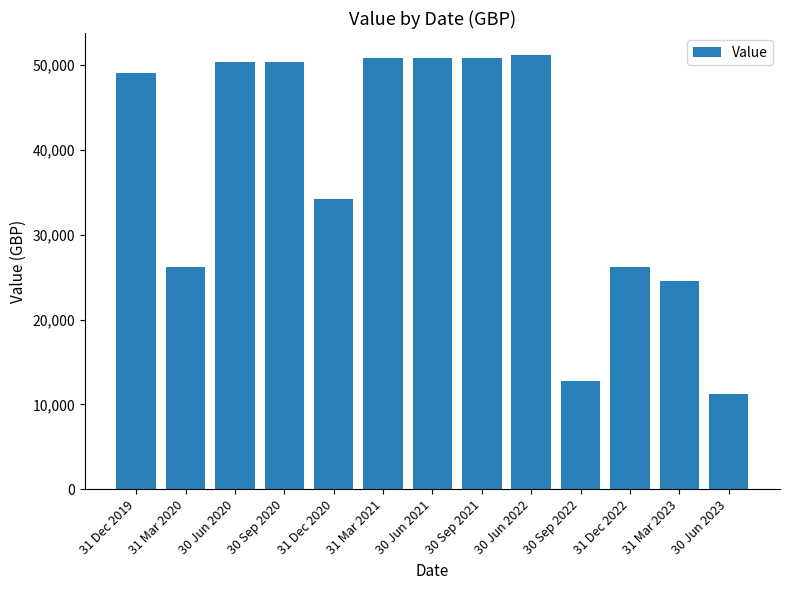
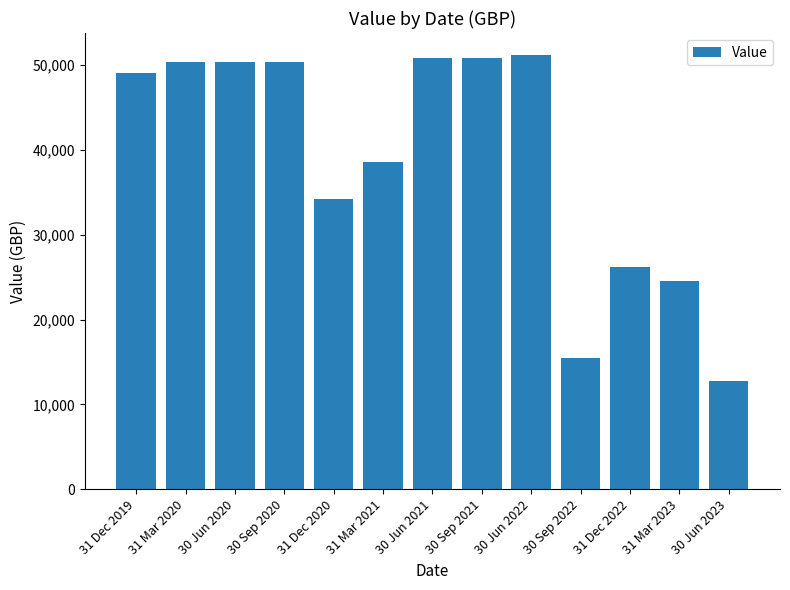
  {
    "31 Dec 2019": "49,000",
-   "31 Mar 2020": "26,000",
+   "31 Mar 2020": "50,000",
    "30 Jun 2020": "50,000",
    "30 Sep 2020": "50,000",
    "31 Dec 2020": "34,000",
-   "31 Mar 2021": "51,000",
+   "31 Mar 2021": "39,000",
    "30 Jun 2021": "51,000",
    "30 Sep 2021": "51,000",
    "30 Jun 2022": "51,000",
-   "30 Sep 2022": "13,000",
+   "30 Sep 2022": "16,000",
    "31 Dec 2022": "26,000",
    "31 Mar 2023": "25,000",
-   "30 Jun 2023": "11,000"
+   "30 Jun 2023": "13,000"
  }
